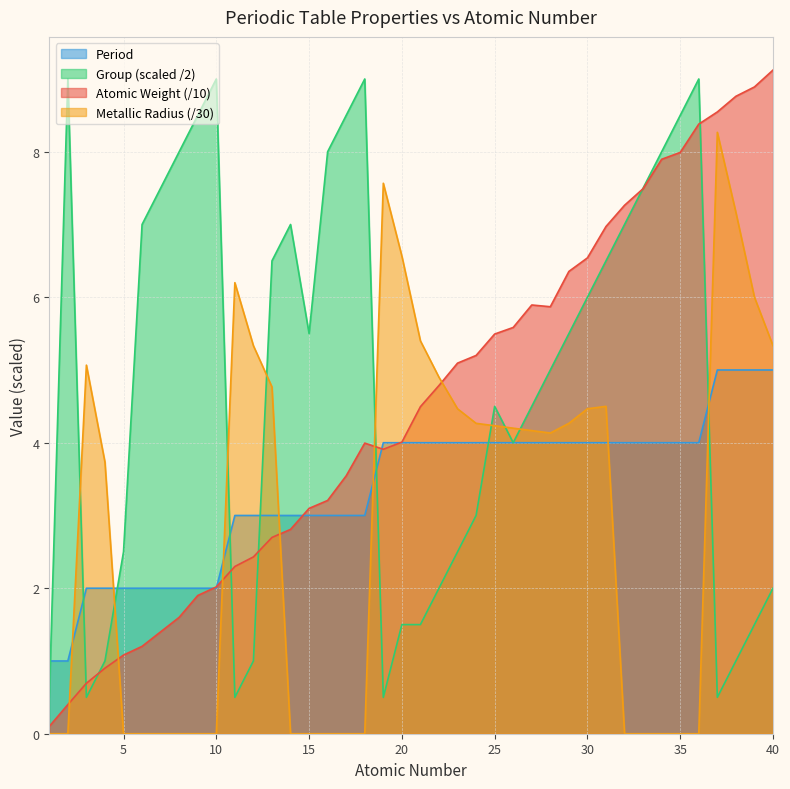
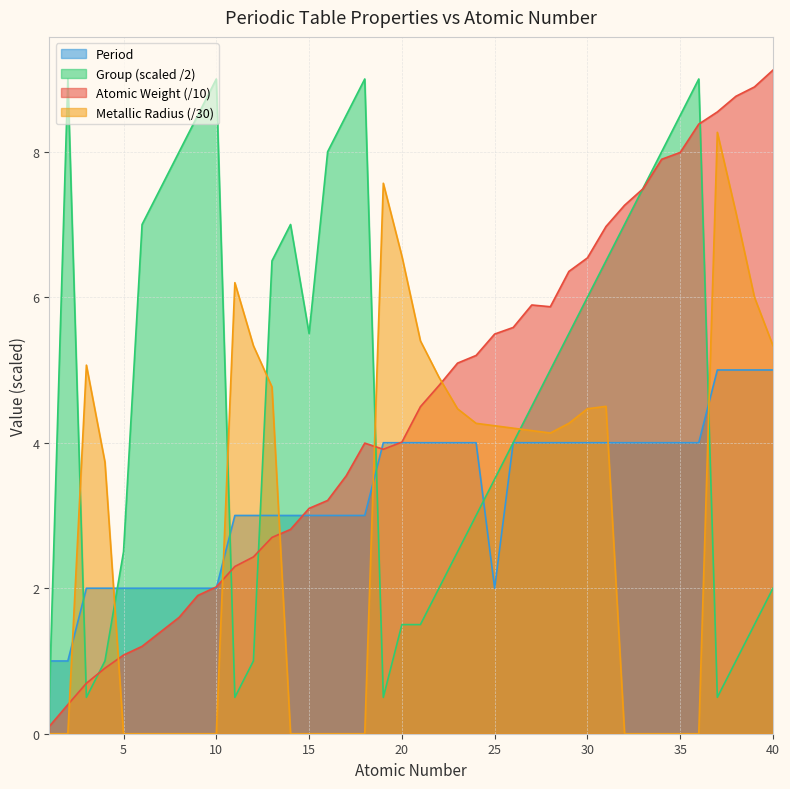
  {
    "Period": {
      "5": 2,
      "15": 3,
-     "25": 4,
+     "25": 2,
      "30": 4,
      "35": 4,
      "40": 5
    },
    "Group (scaled /2)": {
      "5": 2.5,
      "15": 5.5,
      "20": 1.5,
-     "25": 4.5,
+     "25": 3.5,
      "30": 6.0,
      "35": 8.5,
      "40": 2.0
    },
    "Atomic Weight (/10)": {
      "5": 1.1,
      "15": 3.1,
      "25": 5.5,
      "30": 6.5,
      "35": 8.0,
      "40": 9.1
    },
    "Metallic Radius (/30)": {
      "5": 0.0,
      "10": 0.0,
      "15": 0.0,
      "20": 6.6,
      "25": 4.2,
      "30": 4.5,
      "35": 0.0,
      "40": 5.3
    }
  }
